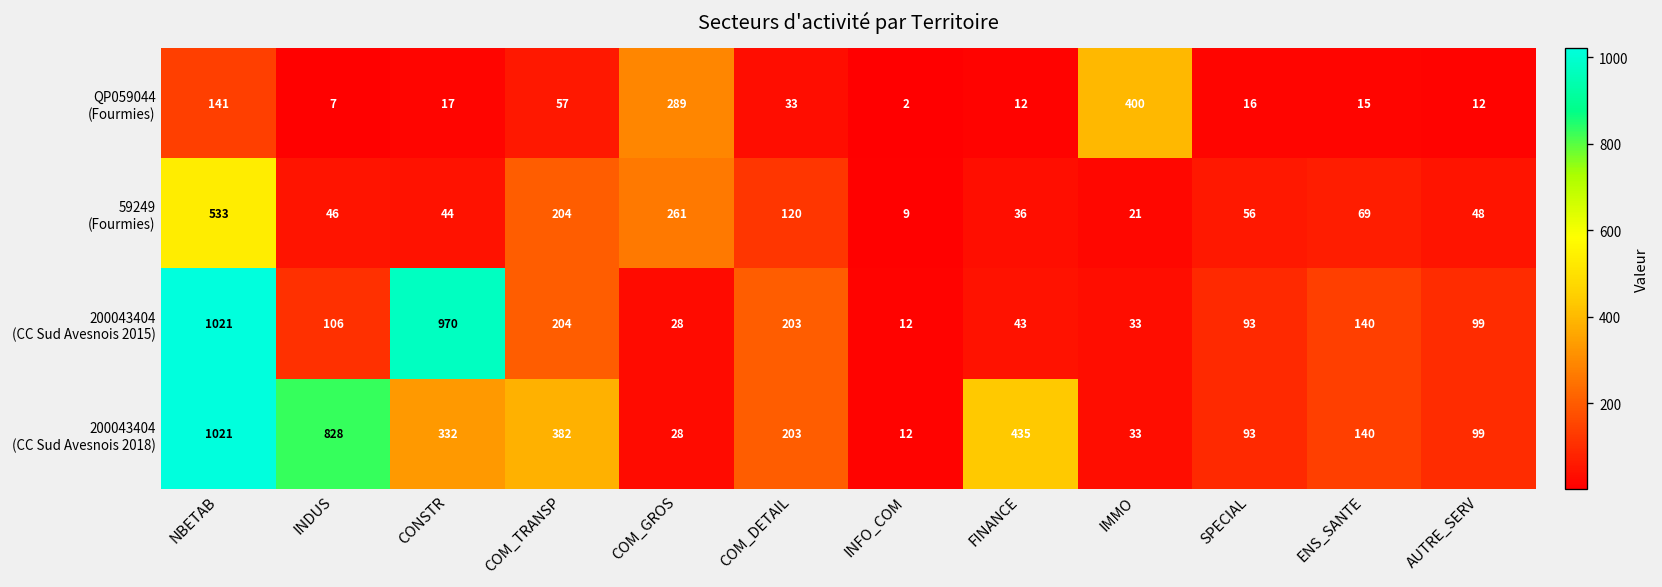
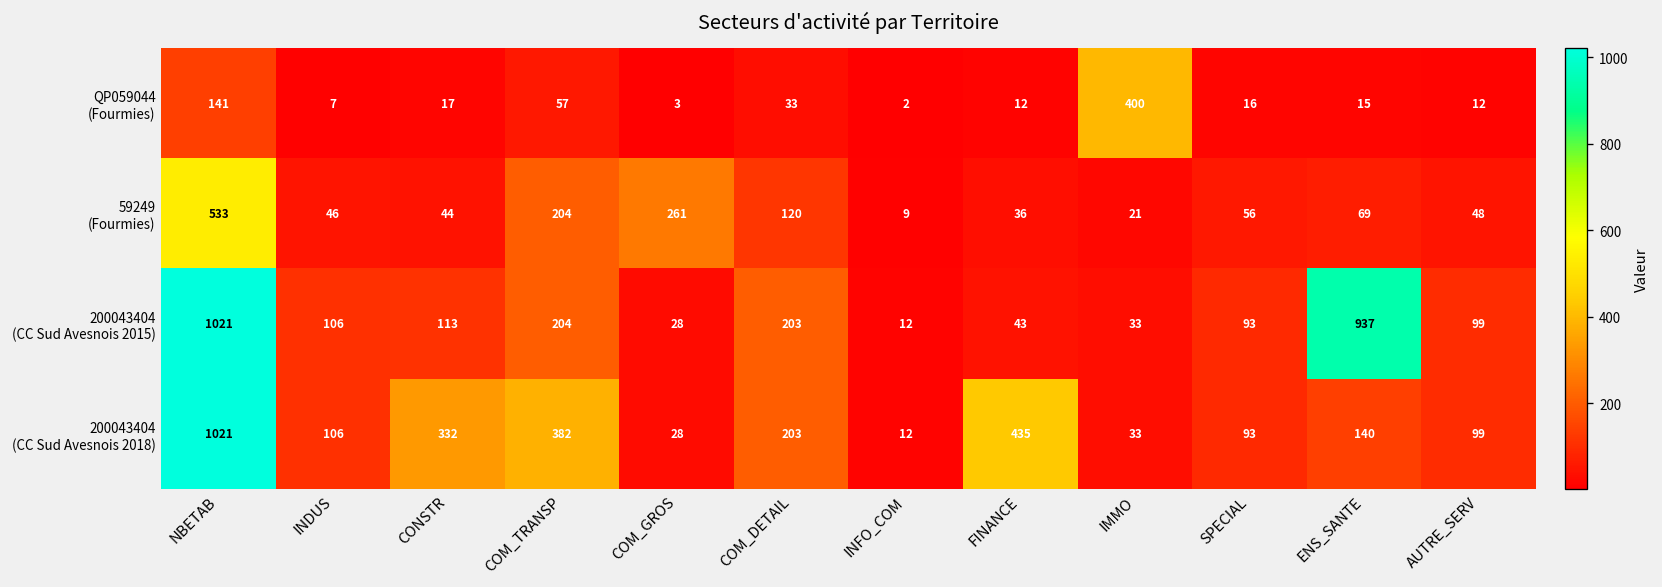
  {
    "QP059044 (Fourmies)": {
      "NBETAB": 141,
      "INDUS": 7,
      "CONSTR": 17,
      "COM_TRANSP": 57,
-     "COM_GROS": 289,
+     "COM_GROS": 3,
      "COM_DETAIL": 33,
      "INFO_COM": 2,
      "FINANCE": 12,
      "IMMO": 400,
      "SPECIAL": 16,
      "ENS_SANTE": 15,
      "AUTRE_SERV": 12
    },
    "59249 (Fourmies)": {
      "NBETAB": 533,
      "INDUS": 46,
      "CONSTR": 44,
      "COM_TRANSP": 204,
      "COM_GROS": 261,
      "COM_DETAIL": 120,
      "INFO_COM": 9,
      "FINANCE": 36,
      "IMMO": 21,
      "SPECIAL": 56,
      "ENS_SANTE": 69,
      "AUTRE_SERV": 48
    },
    "200043404 (CC Sud Avesnois 2015)": {
      "NBETAB": 1021,
      "INDUS": 106,
-     "CONSTR": 970,
+     "CONSTR": 113,
      "COM_TRANSP": 204,
      "COM_GROS": 28,
      "COM_DETAIL": 203,
      "INFO_COM": 12,
      "FINANCE": 43,
      "IMMO": 33,
      "SPECIAL": 93,
-     "ENS_SANTE": 140,
+     "ENS_SANTE": 937,
      "AUTRE_SERV": 99
    },
    "200043404 (CC Sud Avesnois 2018)": {
      "NBETAB": 1021,
-     "INDUS": 828,
+     "INDUS": 106,
      "CONSTR": 332,
      "COM_TRANSP": 382,
      "COM_GROS": 28,
      "COM_DETAIL": 203,
      "INFO_COM": 12,
      "FINANCE": 435,
      "IMMO": 33,
      "SPECIAL": 93,
      "ENS_SANTE": 140,
      "AUTRE_SERV": 99
    }
  }
